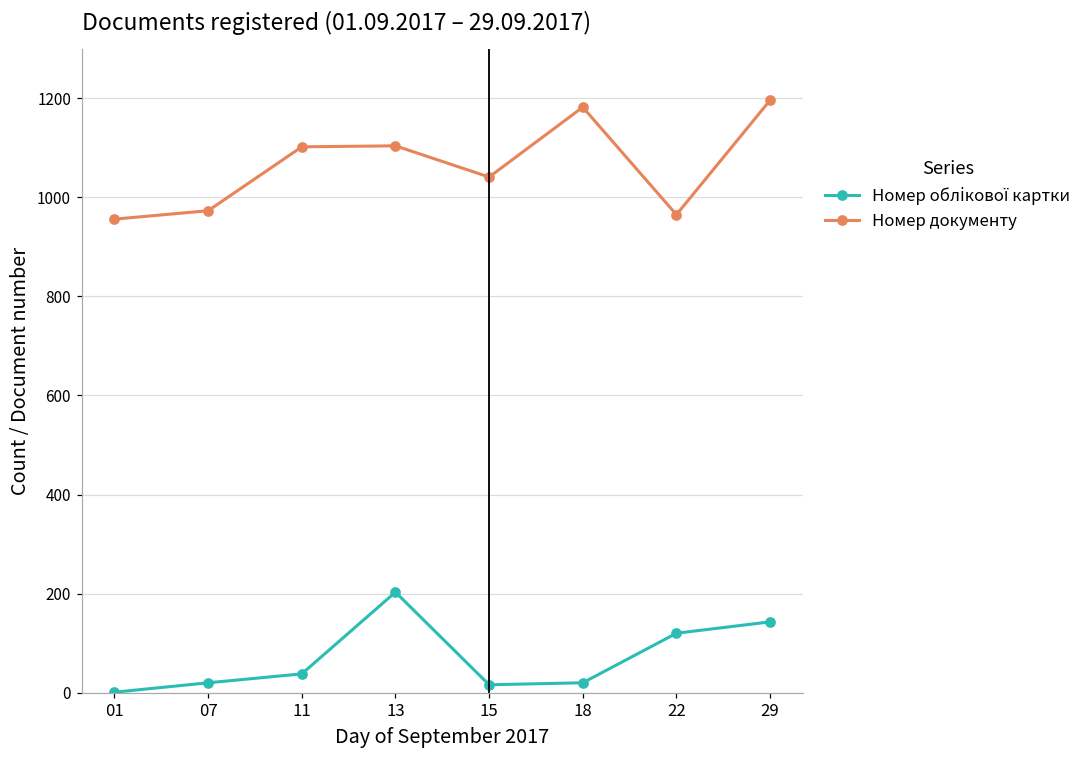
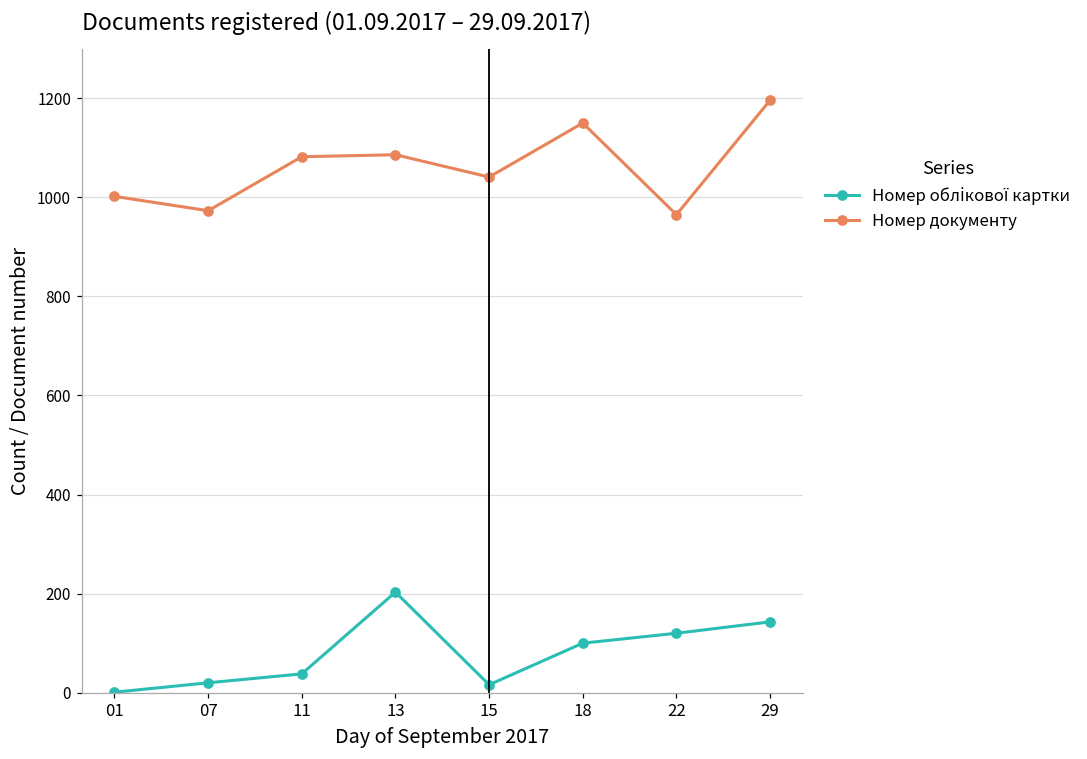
  {
    "Номер облікової картки": {
      "01": 0,
      "07": 20,
      "11": 40,
      "13": 200,
      "15": 20,
-     "18": 20,
+     "18": 100,
      "22": 120,
      "29": 140
    },
    "Номер документу": {
-     "01": 960,
+     "01": 1000,
      "07": 970,
-     "11": 1100,
-     "13": 1100,
+     "11": 1080,
+     "13": 1090,
      "15": 1040,
-     "18": 1180,
+     "18": 1150,
      "22": 970,
      "29": 1200
    }
  }
